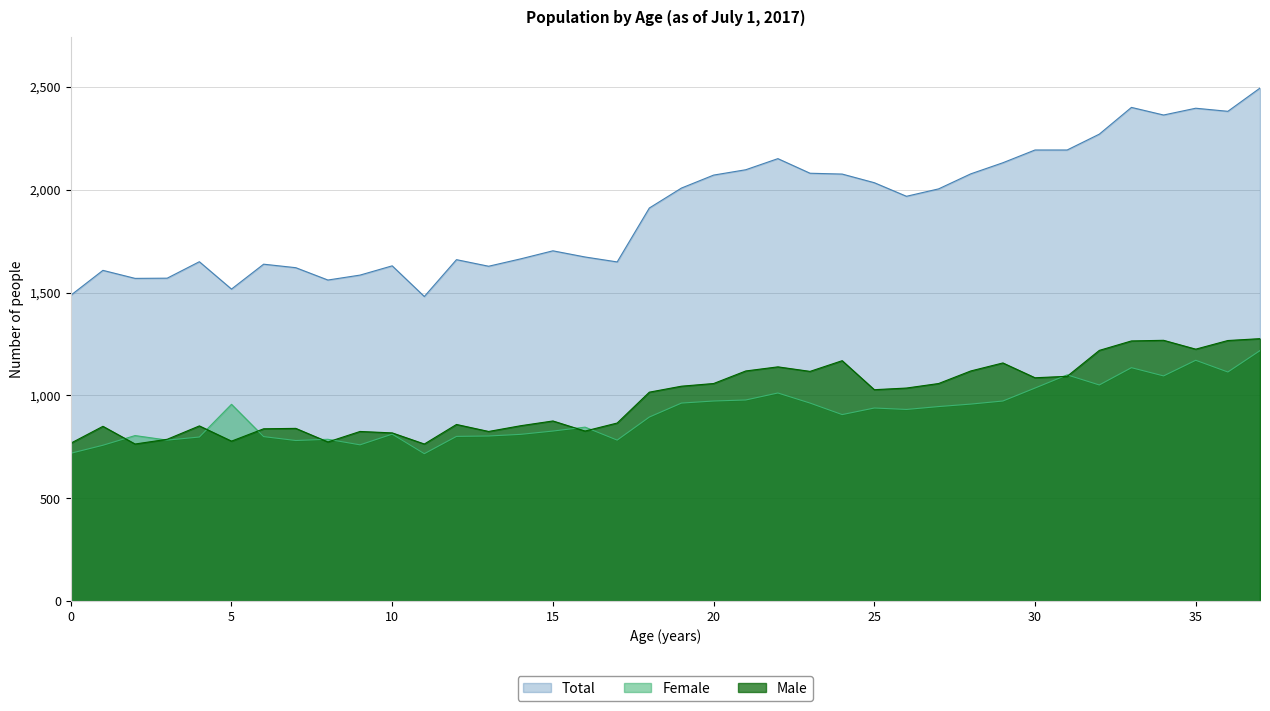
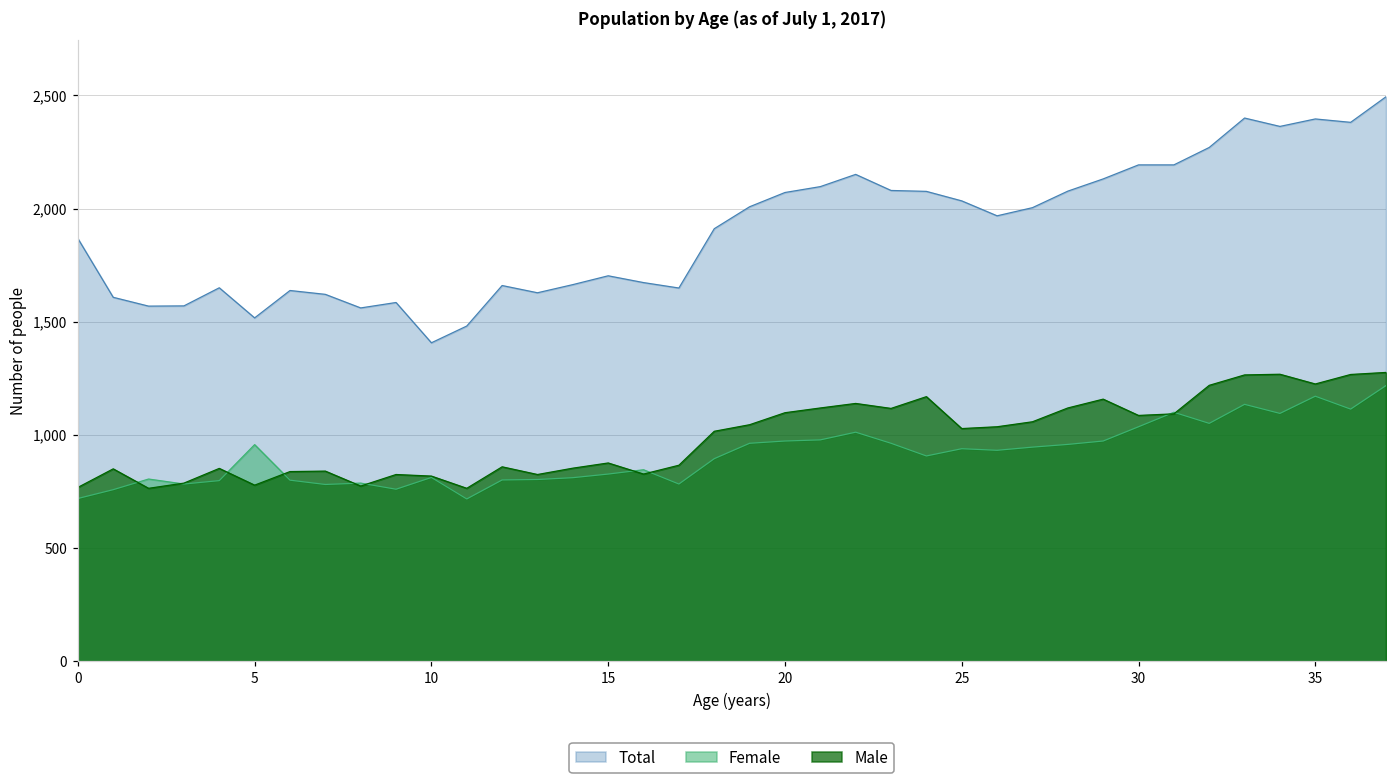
  {
    "Total": {
-     "0": "1,490",
+     "0": "1,870",
      "5": "1,520",
-     "10": "1,630",
+     "10": "1,410",
      "15": "1,700",
      "20": "2,070",
      "25": "2,030",
      "30": "2,190",
      "35": "2,400"
    },
    "Female": {
      "0": "720",
      "5": "960",
      "15": "830",
      "20": "970",
      "25": "940",
      "30": "1,040",
      "35": "1,170"
    },
    "Male": {
      "0": "770",
      "5": "780",
      "15": "880",
-     "20": "1,060",
+     "20": "1,100",
      "25": "1,030",
      "30": "1,090",
      "35": "1,230"
    }
  }
